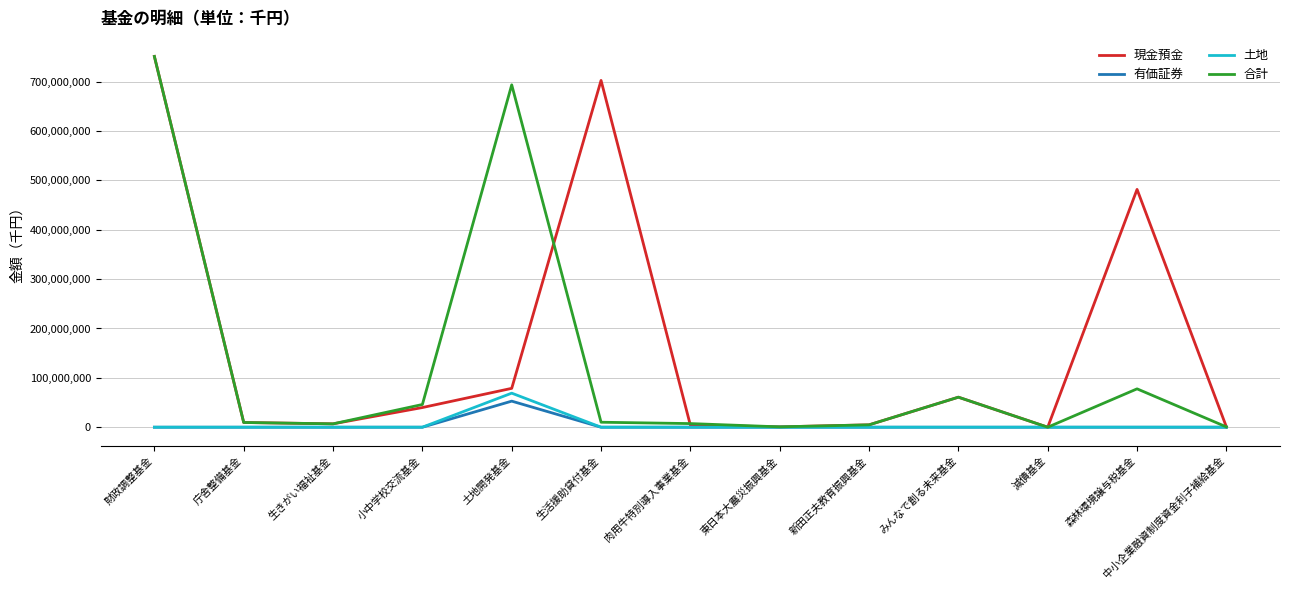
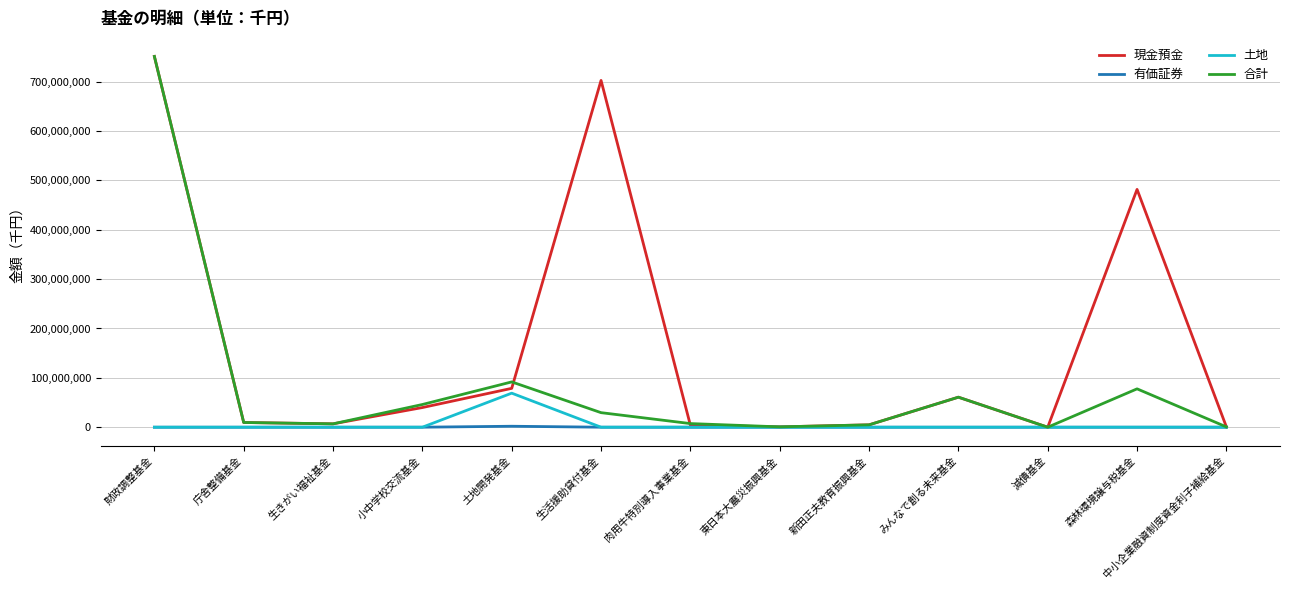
  {
    "現金預金": {
      "小中学校交流基金": "40,000,000",
      "土地開発基金": "80,000,000",
      "生活援助貸付基金": "700,000,000",
      "森林環境譲与税基金": "480,000,000"
    },
    "有価証券": {
-     "土地開発基金": "50,000,000"
+     "土地開発基金": "0"
    },
    "土地": {
      "土地開発基金": "70,000,000"
    },
    "合計": {
      "小中学校交流基金": "50,000,000",
-     "土地開発基金": "690,000,000",
-     "生活援助貸付基金": "10,000,000",
+     "土地開発基金": "90,000,000",
+     "生活援助貸付基金": "30,000,000",
      "森林環境譲与税基金": "80,000,000"
    }
  }
